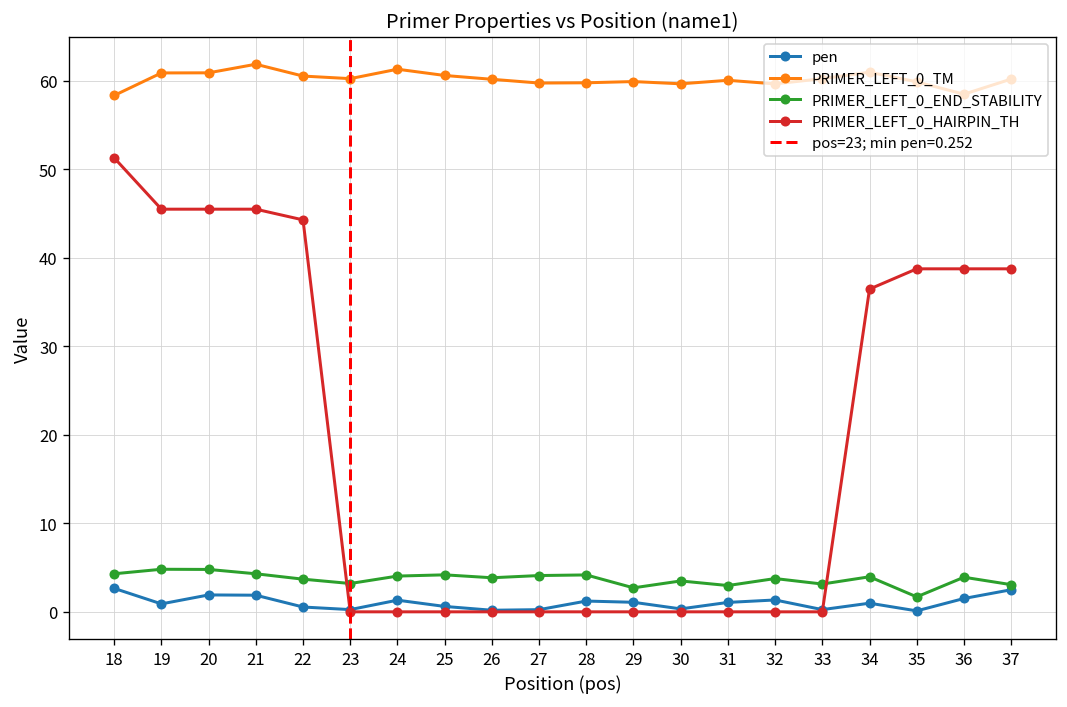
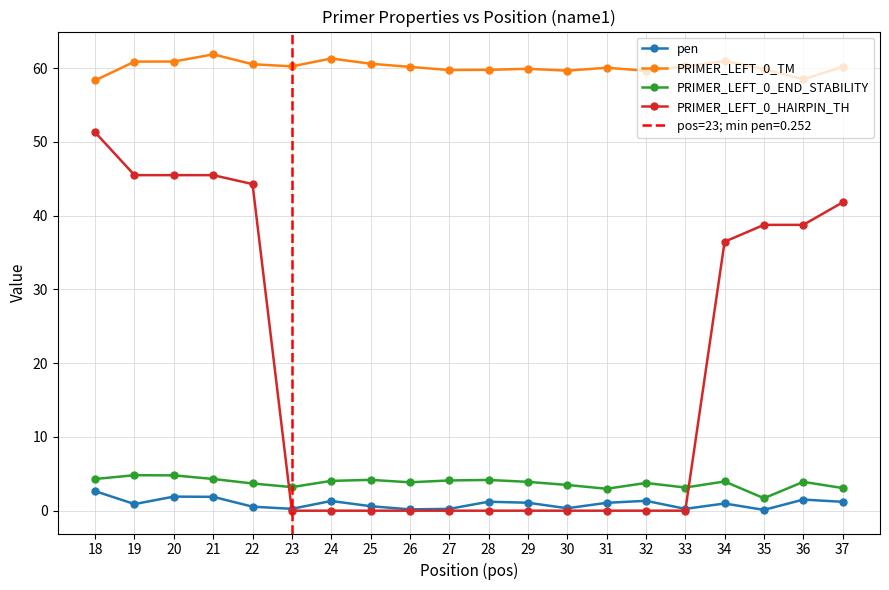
  {
    "pen": {
      "18": 3,
      "19": 1,
      "20": 2,
      "21": 2,
      "22": 1,
      "24": 1,
      "25": 1,
      "28": 1,
      "29": 1,
      "31": 1,
      "32": 1,
      "34": 1,
      "35": 0,
      "36": 2,
-     "37": 2
+     "37": 1
    },
    "PRIMER_LEFT_0_TM": {
      "18": 58,
      "19": 61,
      "20": 61,
      "21": 62,
      "22": 61,
      "23": 60,
      "24": 61,
      "25": 61,
      "26": 60,
      "27": 60,
      "28": 60,
      "29": 60,
      "30": 60,
      "31": 60
    },
    "PRIMER_LEFT_0_END_STABILITY": {
      "18": 4,
      "19": 5,
      "20": 5,
      "21": 4,
      "22": 4,
      "23": 3,
      "24": 4,
      "25": 4,
      "26": 4,
      "27": 4,
      "28": 4,
-     "29": 3,
+     "29": 4,
      "30": 3,
      "31": 3,
      "32": 4,
      "33": 3,
      "34": 4,
      "35": 2,
      "36": 4,
      "37": 3
    },
    "PRIMER_LEFT_0_HAIRPIN_TH": {
      "18": 51,
      "19": 46,
      "20": 46,
      "21": 46,
      "22": 44,
      "24": 0,
      "25": 0,
      "28": 0,
      "29": 0,
      "31": 0,
      "32": 0,
      "34": 36,
      "35": 39,
      "36": 39,
-     "37": 39
+     "37": 42
    }
  }
